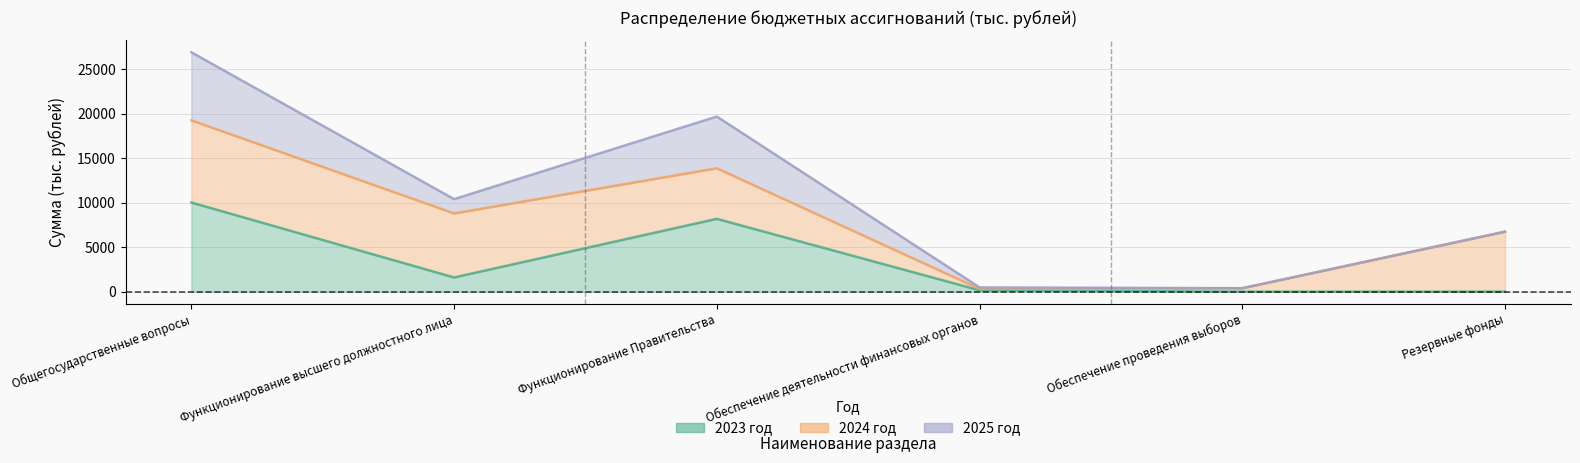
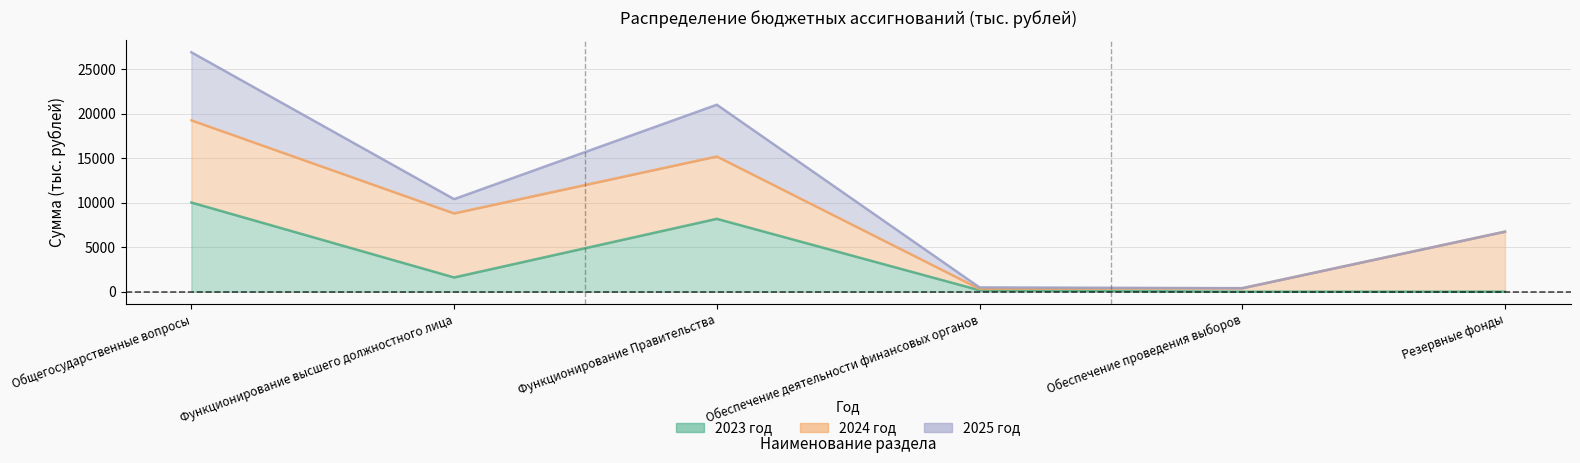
  {
    "2024 год": {
      "Общегосударственные вопросы": 9000,
      "Функционирование высшего должностного лица": 7000,
-     "Функционирование Правительства": 6000
+     "Функционирование Правительства": 7000
    }
  }
